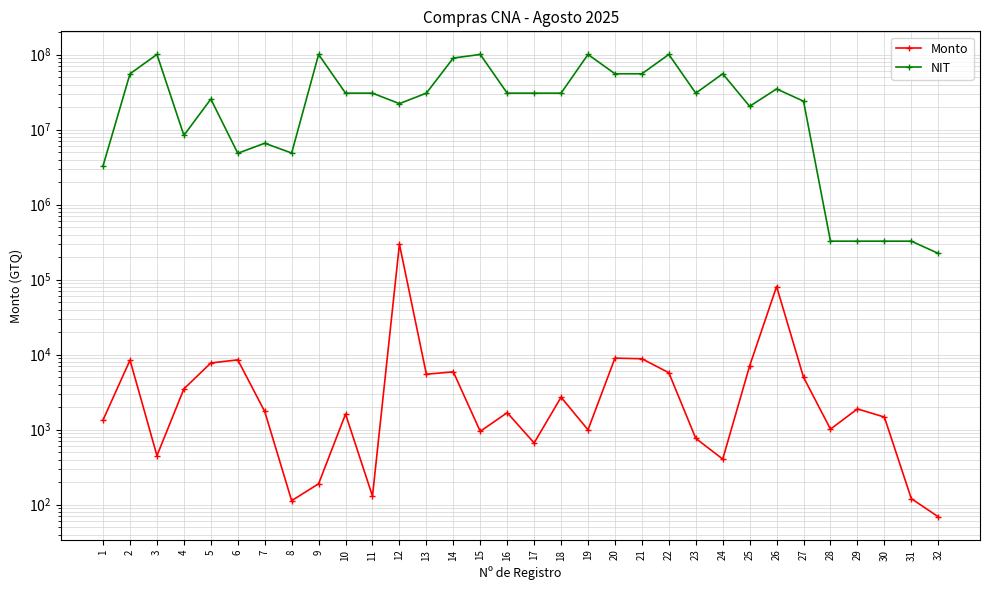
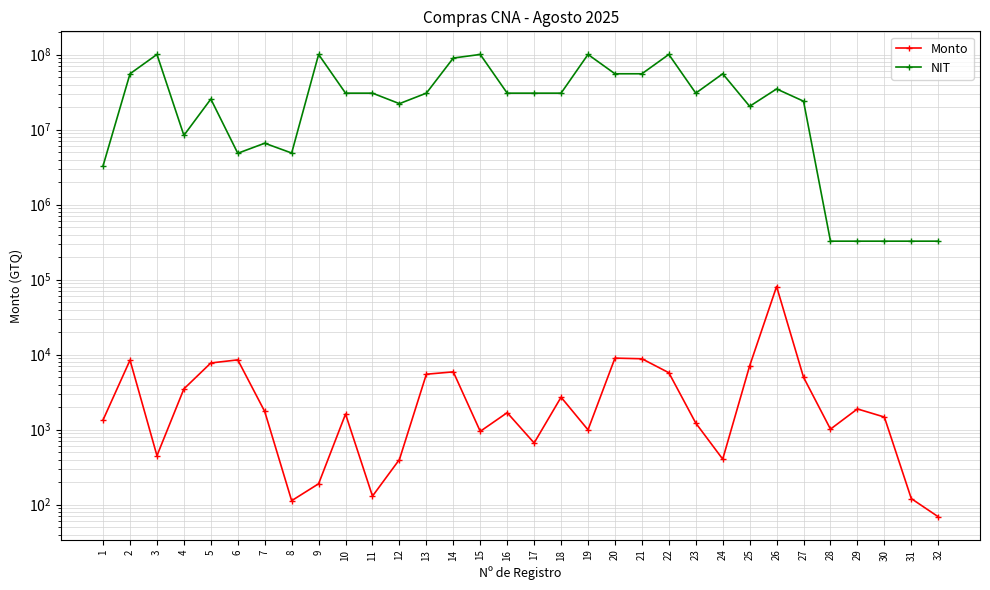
  {
    "Monto": {
      "1": 1400,
      "2": 8000,
      "3": 500,
      "4": 4000,
      "5": 8000,
      "6": 9000,
      "7": 1700,
      "8": 110,
      "9": 190,
      "10": 1600,
      "11": 130,
-     "12": 300000,
+     "12": 400,
      "13": 5000,
      "14": 6000,
      "15": 1000,
      "16": 1700,
      "17": 700,
      "18": 2700,
      "19": 1000,
      "20": 9000,
      "21": 9000,
      "22": 6000,
-     "23": 800,
+     "23": 1200,
      "24": 400,
      "25": 7000,
      "26": 80000,
      "27": 5000,
      "28": 1000,
      "29": 1900,
      "30": 1500,
      "31": 120,
      "32": 70
    },
    "NIT": {
      "1": 3000000,
      "2": 60000000,
      "3": 100000000,
      "4": 8000000,
      "5": 26000000,
      "6": 5000000,
      "7": 7000000,
      "8": 5000000,
      "9": 100000000,
      "10": 31000000,
      "11": 31000000,
      "12": 22000000,
      "13": 31000000,
      "14": 90000000,
      "15": 100000000,
      "16": 31000000,
      "17": 31000000,
      "18": 31000000,
      "19": 100000000,
      "20": 60000000,
      "21": 60000000,
      "22": 100000000,
      "23": 31000000,
      "24": 60000000,
      "25": 21000000,
      "26": 30000000,
      "27": 24000000,
      "28": 300000,
      "29": 300000,
      "30": 300000,
      "31": 300000,
-     "32": 220000
+     "32": 300000
    }
  }
